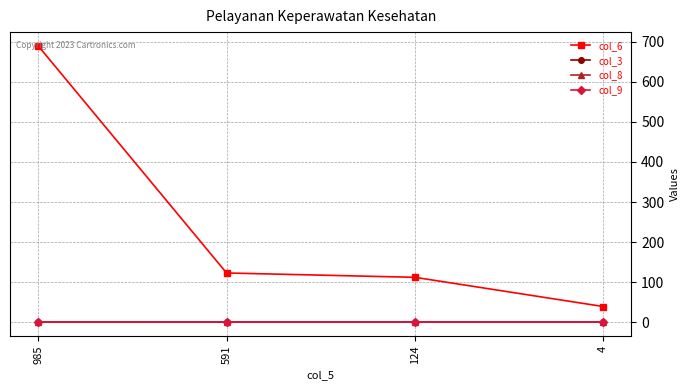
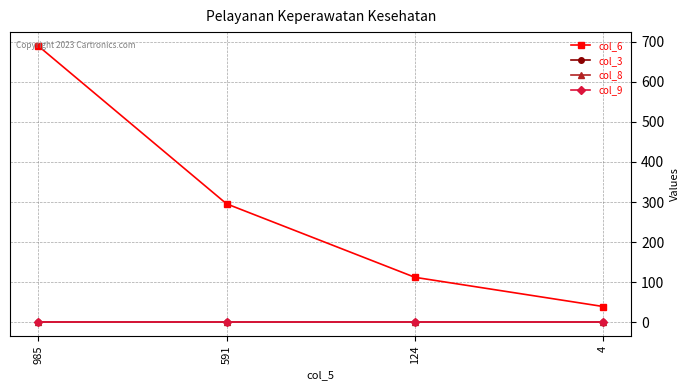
  {
    "col_6": {
-     "591": 120,
+     "591": 300,
      "124": 110,
      "4": 40
    },
    "col_9": {
      "985": 0,
      "591": 0,
      "124": 0,
      "4": 0
    }
  }
